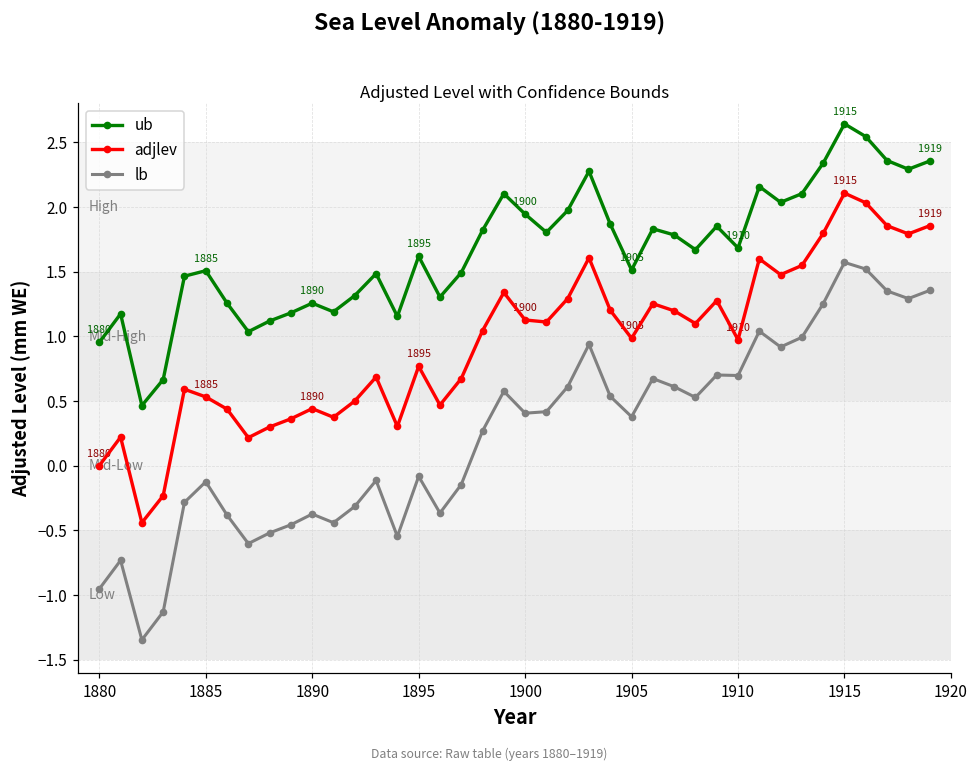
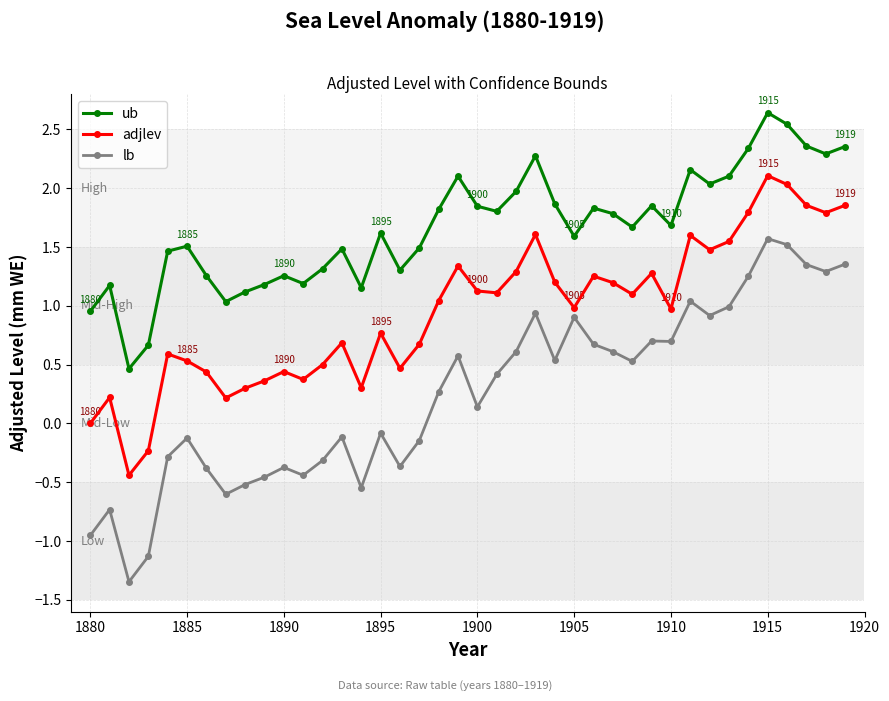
  {
    "ub": {
-     "1900": 1.94,
-     "1905": 1.51
+     "1900": 1.85,
+     "1905": 1.59
    },
    "lb": {
      "1880": -0.95,
      "1885": -0.12,
      "1890": -0.37,
      "1895": -0.08,
-     "1900": 0.41,
-     "1905": 0.38,
+     "1900": 0.14,
+     "1905": 0.90,
      "1910": 0.70,
      "1915": 1.57
    }
  }
